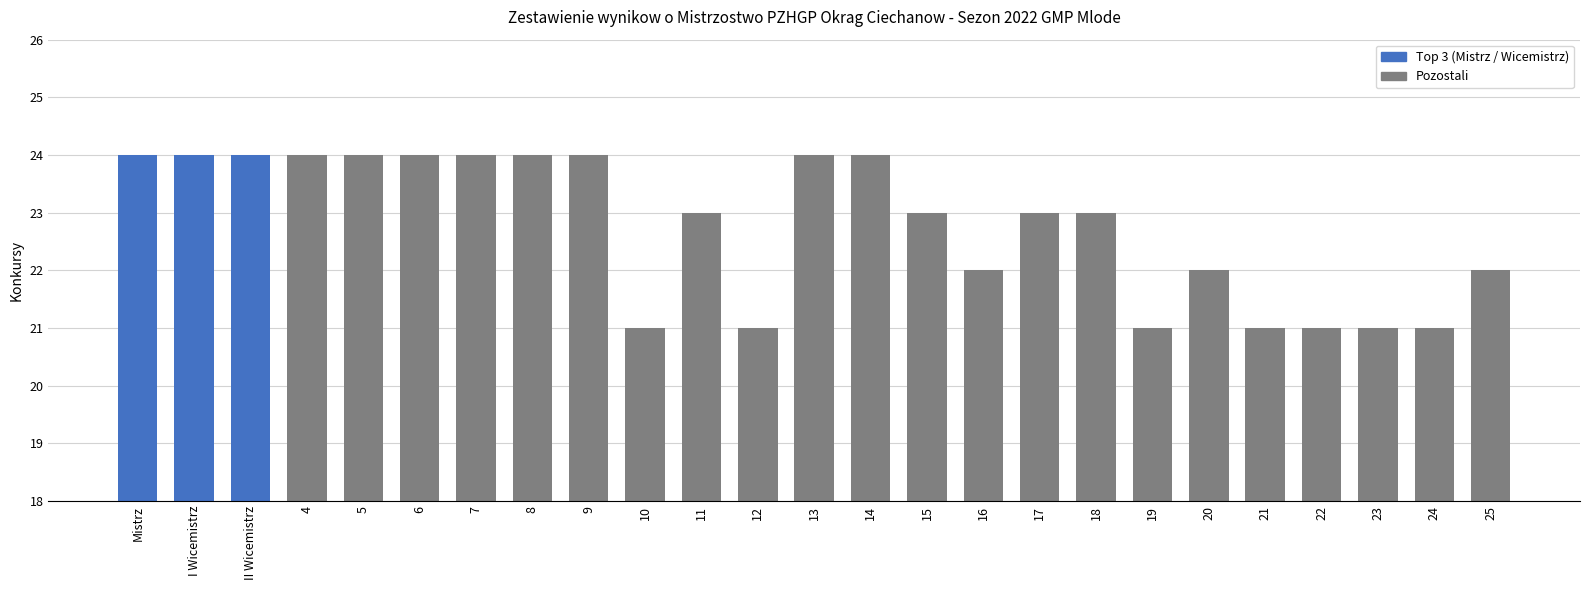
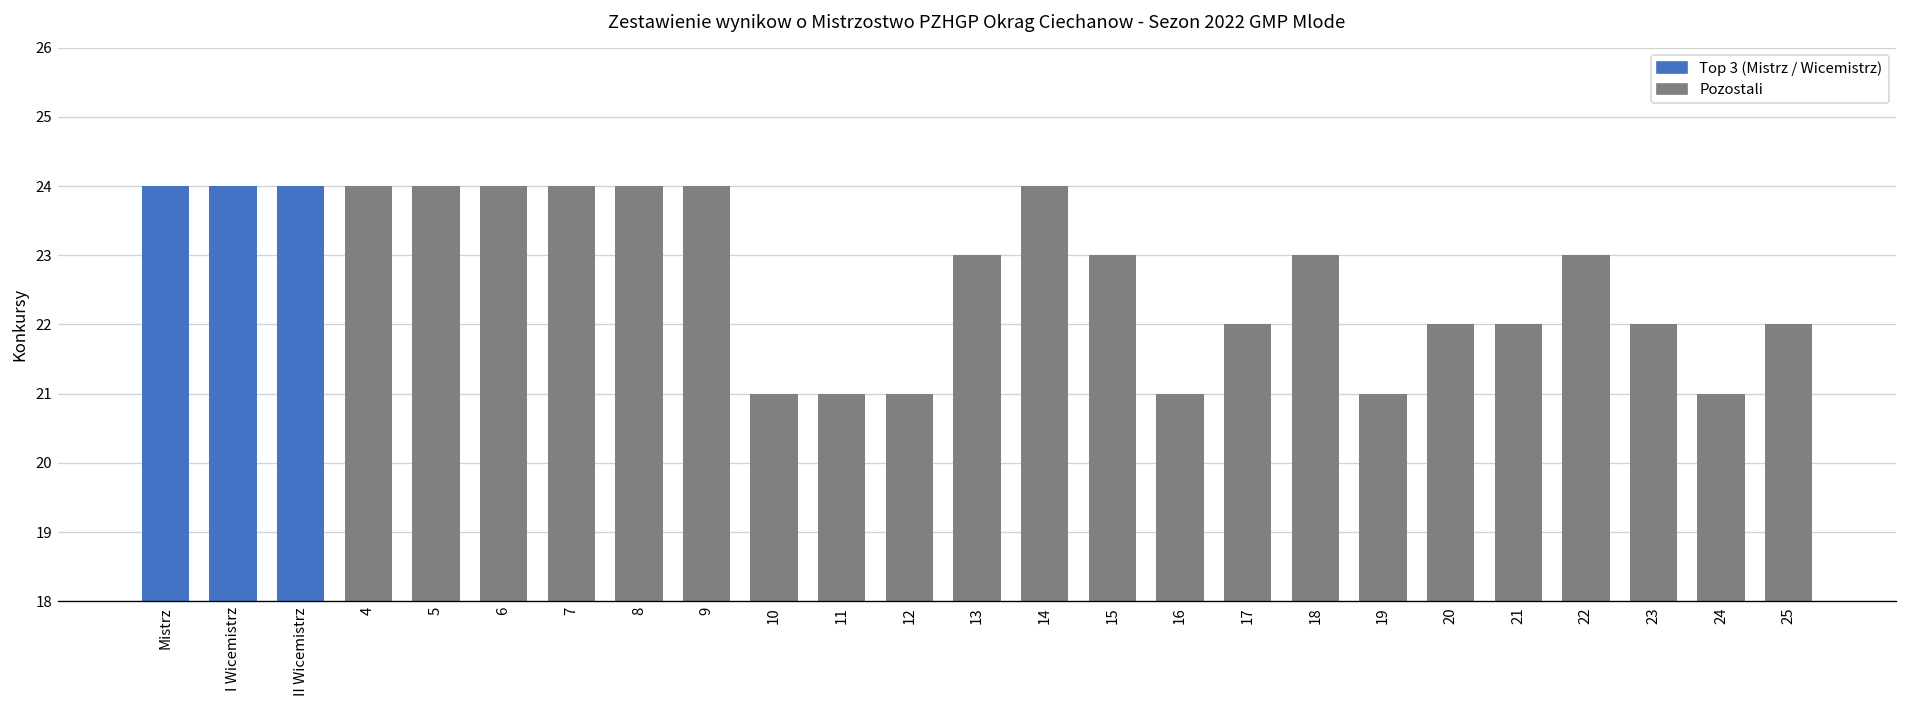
  {
    "Mistrz": 24,
    "I Wicemistrz": 24,
    "II Wicemistrz": 24,
    "4": 24,
    "5": 24,
    "6": 24,
    "7": 24,
    "8": 24,
    "9": 24,
    "10": 21,
-   "11": 23,
+   "11": 21,
    "12": 21,
-   "13": 24,
+   "13": 23,
    "14": 24,
    "15": 23,
-   "16": 22,
-   "17": 23,
+   "16": 21,
+   "17": 22,
    "18": 23,
    "19": 21,
    "20": 22,
-   "21": 21,
-   "22": 21,
-   "23": 21,
+   "21": 22,
+   "22": 23,
+   "23": 22,
    "24": 21,
    "25": 22
  }
